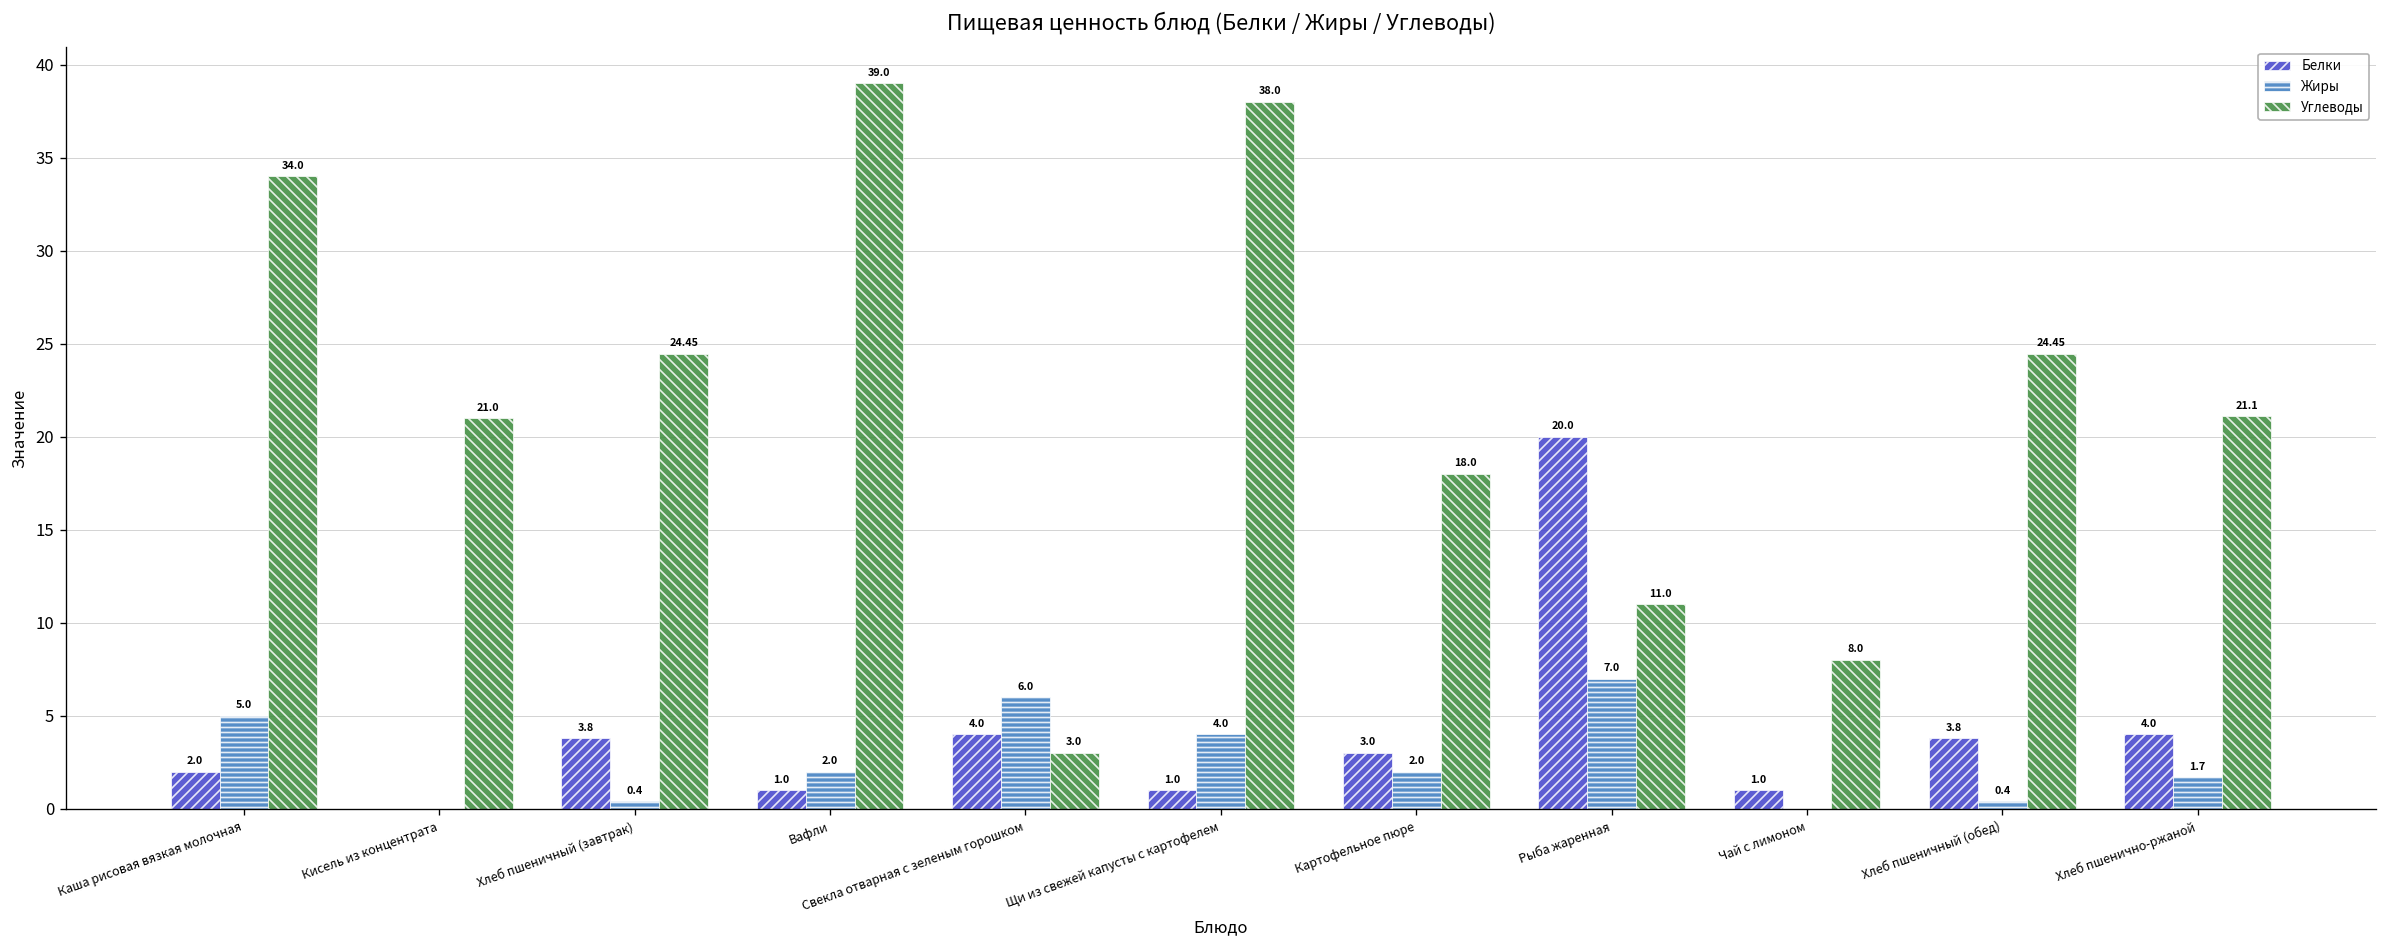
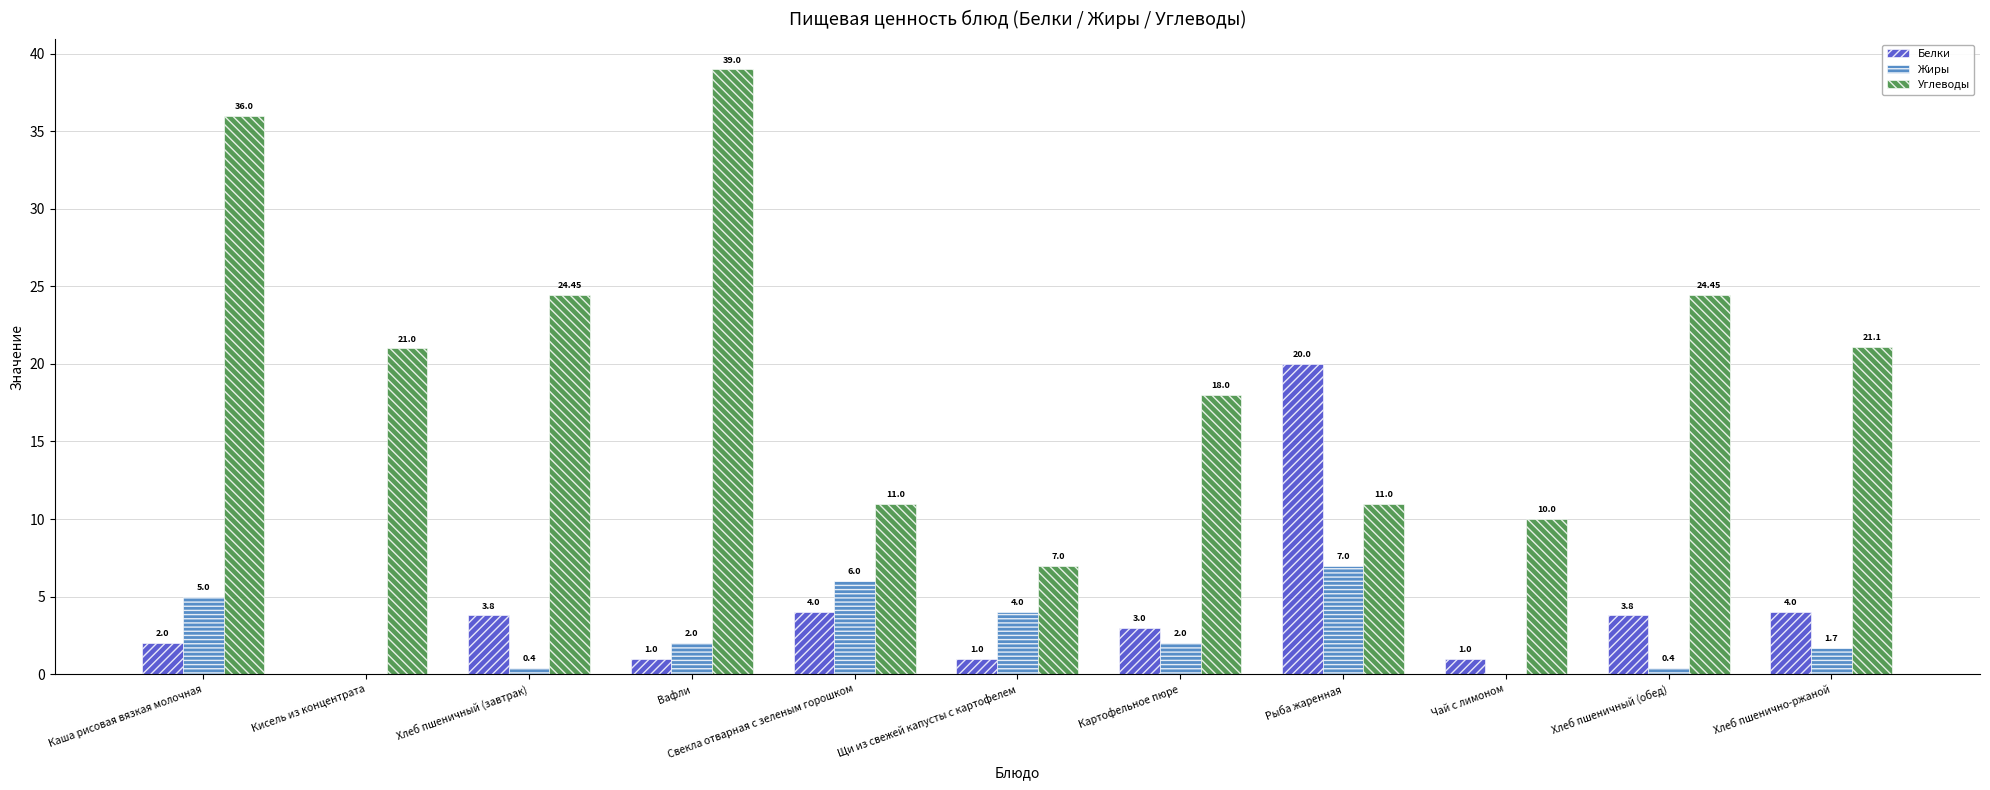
  {
    "Углеводы": {
-     "Каша рисовая вязкая молочная": 34.0,
+     "Каша рисовая вязкая молочная": 36.0,
      "Кисель из концентрата": 21.0,
      "Хлеб пшеничный (завтрак)": 24.45,
      "Вафли": 39.0,
-     "Свекла отварная с зеленым горошком": 3.0,
-     "Щи из свежей капусты с картофелем": 38.0,
+     "Свекла отварная с зеленым горошком": 11.0,
+     "Щи из свежей капусты с картофелем": 7.0,
      "Картофельное пюре": 18.0,
      "Рыба жаренная": 11.0,
-     "Чай с лимоном": 8.0,
+     "Чай с лимоном": 10.0,
      "Хлеб пшеничный (обед)": 24.45,
      "Хлеб пшенично-ржаной": 21.1
    }
  }
